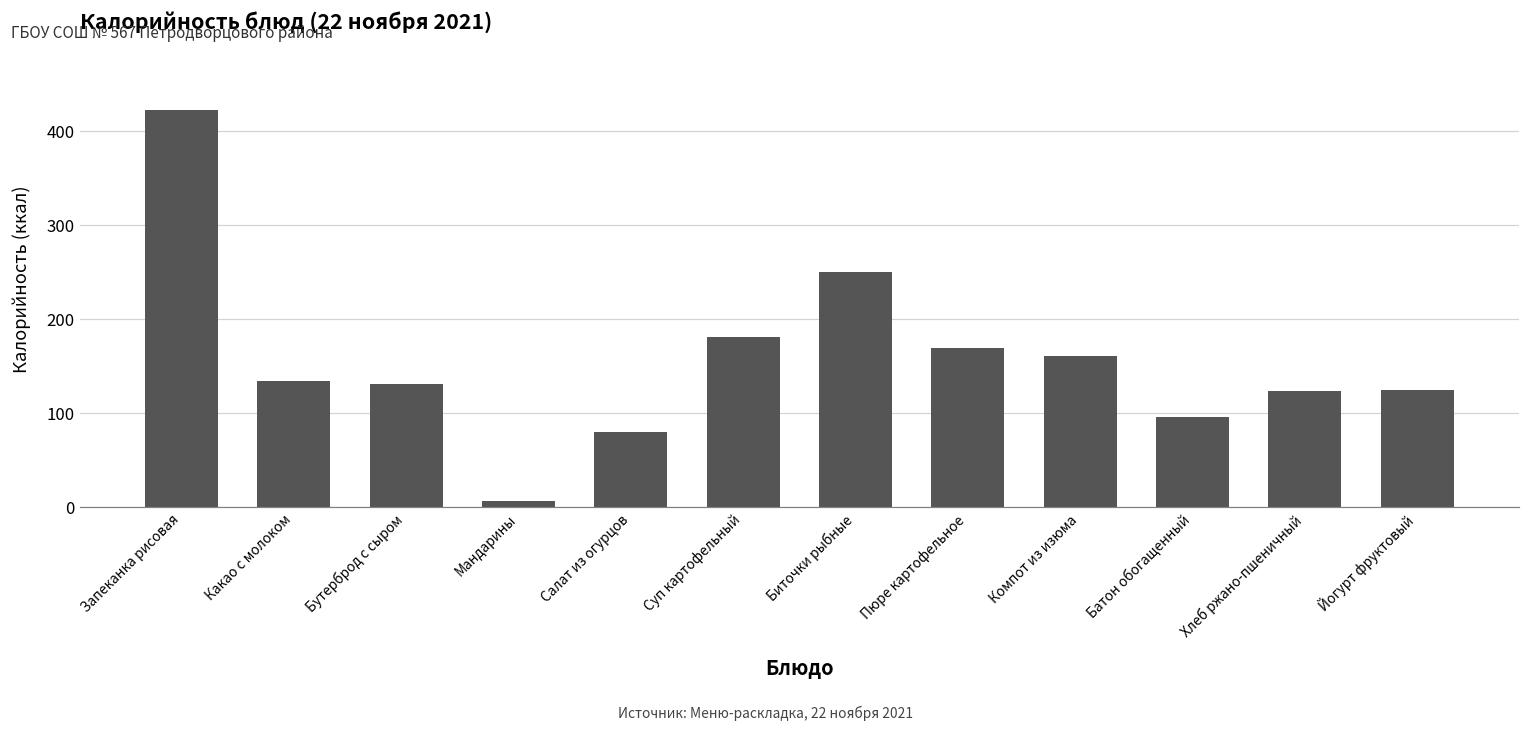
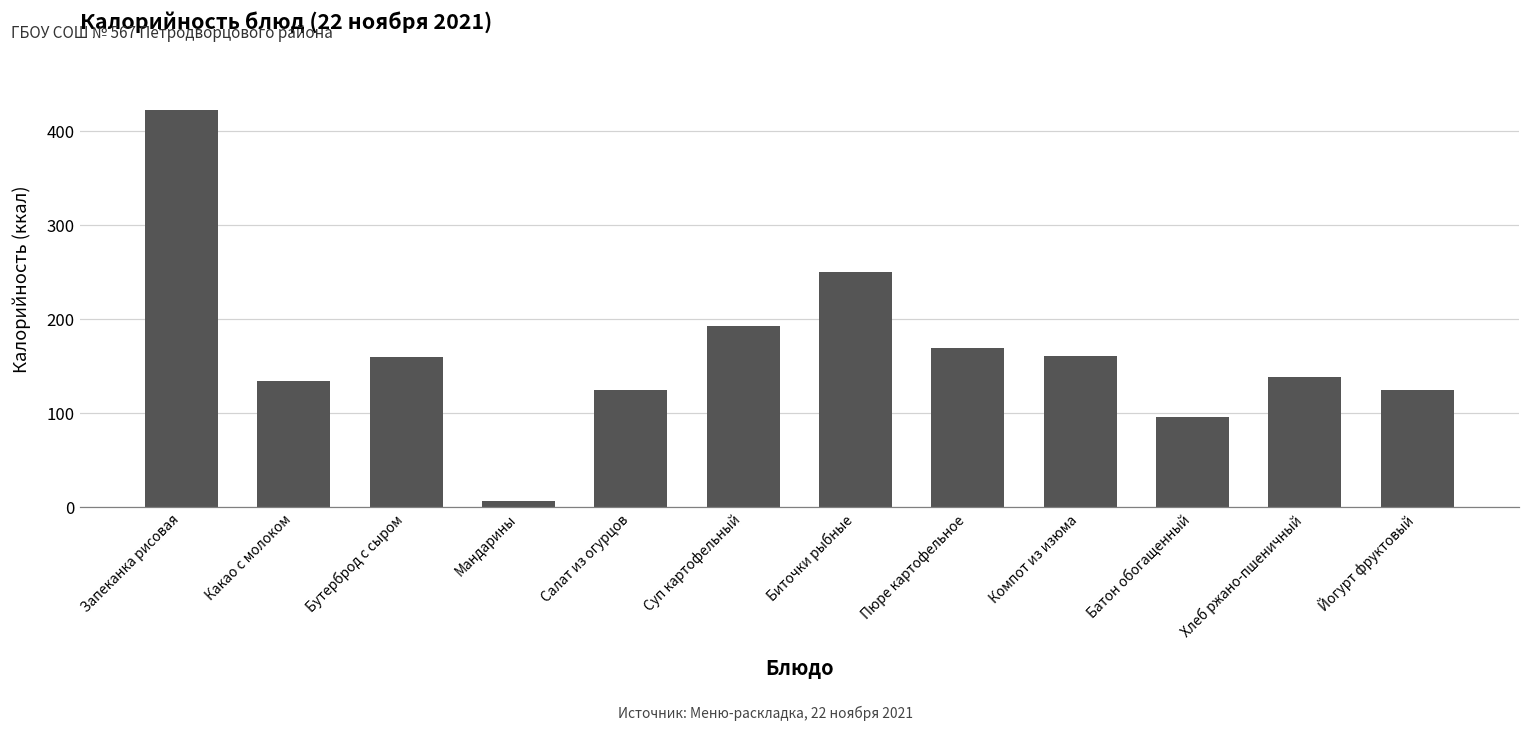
  {
    "Запеканка рисовая": 420,
    "Какао с молоком": 130,
-   "Бутерброд с сыром": 130,
+   "Бутерброд с сыром": 160,
    "Мандарины": 10,
-   "Салат из огурцов": 80,
-   "Суп картофельный": 180,
+   "Салат из огурцов": 120,
+   "Суп картофельный": 190,
    "Биточки рыбные": 250,
    "Пюре картофельное": 170,
    "Компот из изюма": 160,
    "Батон обогащенный": 100,
-   "Хлеб ржано-пшеничный": 120,
+   "Хлеб ржано-пшеничный": 140,
    "Йогурт фруктовый": 120
  }
